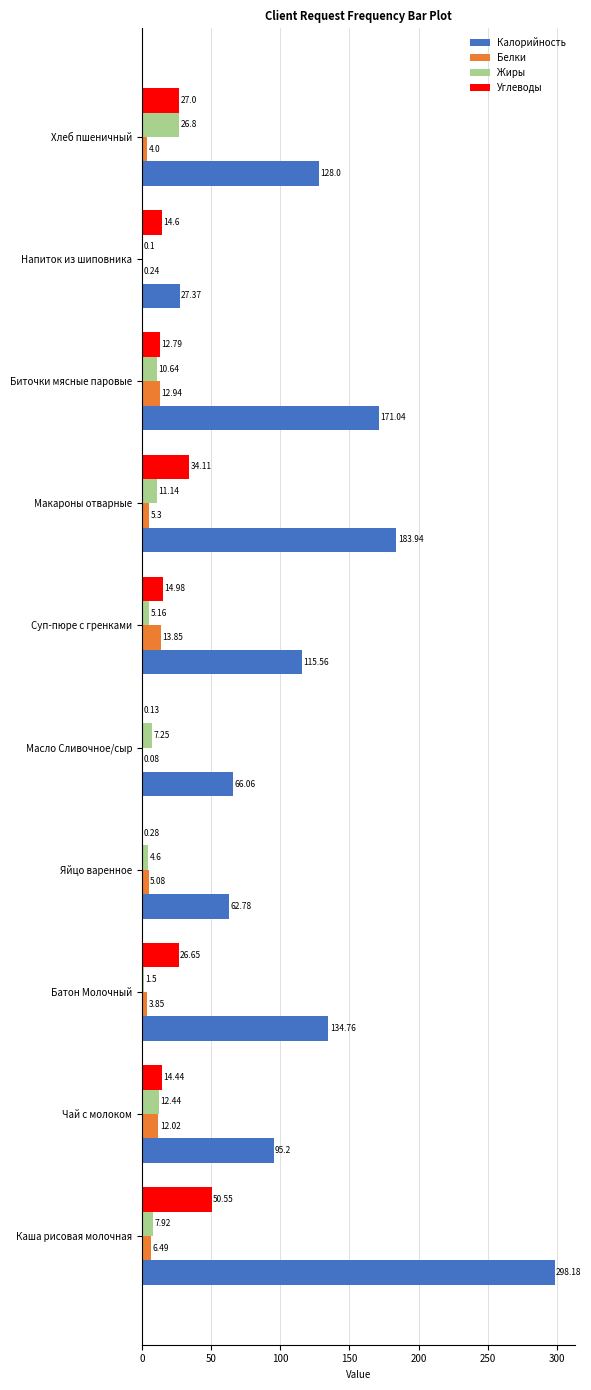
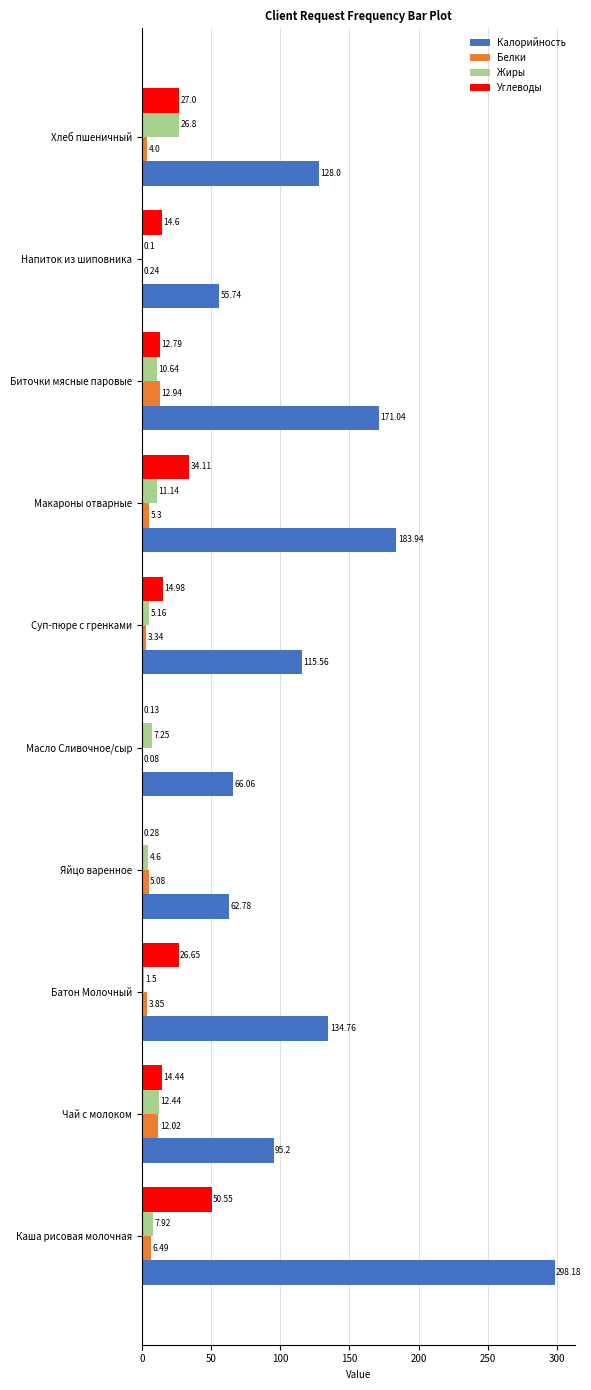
  {
    "Калорийность": {
      "Хлеб пшеничный": 128.0,
-     "Напиток из шиповника": 27.37,
+     "Напиток из шиповника": 55.74,
      "Биточки мясные паровые": 171.04,
      "Макароны отварные": 183.94,
      "Суп-пюре с гренками": 115.56,
      "Масло Сливочное/сыр": 66.06,
      "Яйцо варенное": 62.78,
      "Батон Молочный": 134.76,
      "Чай с молоком": 95.2,
      "Каша рисовая молочная": 298.18
    },
    "Белки": {
      "Хлеб пшеничный": 4.0,
      "Напиток из шиповника": 0.24,
      "Биточки мясные паровые": 12.94,
      "Макароны отварные": 5.3,
-     "Суп-пюре с гренками": 13.85,
+     "Суп-пюре с гренками": 3.34,
      "Масло Сливочное/сыр": 0.08,
      "Яйцо варенное": 5.08,
      "Батон Молочный": 3.85,
      "Чай с молоком": 12.02,
      "Каша рисовая молочная": 6.49
    },
    "Жиры": {
      "Хлеб пшеничный": 26.8,
      "Напиток из шиповника": 0.1,
      "Биточки мясные паровые": 10.64,
      "Макароны отварные": 11.14,
      "Суп-пюре с гренками": 5.16,
      "Масло Сливочное/сыр": 7.25,
      "Яйцо варенное": 4.6,
      "Батон Молочный": 1.5,
      "Чай с молоком": 12.44,
      "Каша рисовая молочная": 7.92
    },
    "Углеводы": {
      "Хлеб пшеничный": 27.0,
      "Напиток из шиповника": 14.6,
      "Биточки мясные паровые": 12.79,
      "Макароны отварные": 34.11,
      "Суп-пюре с гренками": 14.98,
      "Масло Сливочное/сыр": 0.13,
      "Яйцо варенное": 0.28,
      "Батон Молочный": 26.65,
      "Чай с молоком": 14.44,
      "Каша рисовая молочная": 50.55
    }
  }
